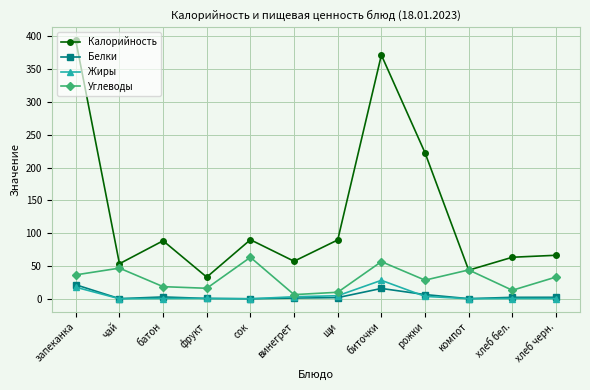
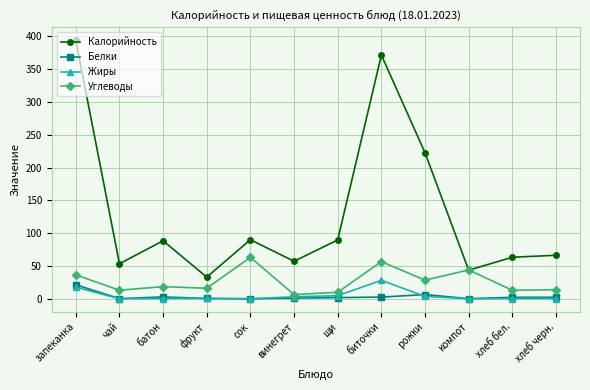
  {
    "Калорийность": {
      "чай": 50,
      "батон": 90,
      "фрукт": 30,
      "сок": 90,
      "винегрет": 60,
      "щи": 90,
      "биточки": 370,
      "рожки": 220,
      "хлеб бел.": 60,
      "хлеб черн.": 70
    },
    "Белки": {
-     "биточки": 20
+     "биточки": 0
    },
    "Жиры": {
      "биточки": 30
    },
    "Углеводы": {
      "запеканка": 40,
-     "чай": 50,
+     "чай": 10,
      "батон": 20,
      "фрукт": 20,
      "сок": 60,
      "щи": 10,
      "биточки": 60,
      "рожки": 30,
      "хлеб бел.": 10,
-     "хлеб черн.": 30
+     "хлеб черн.": 10
    }
  }
